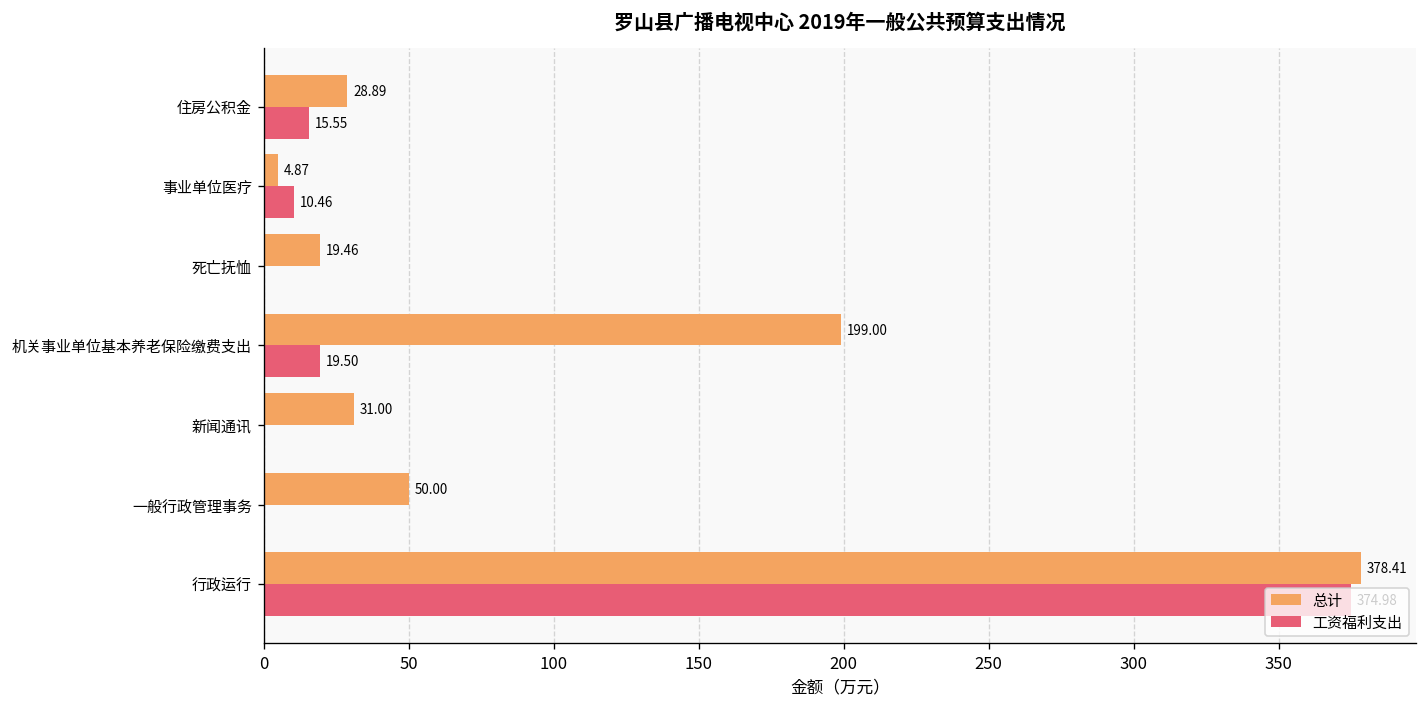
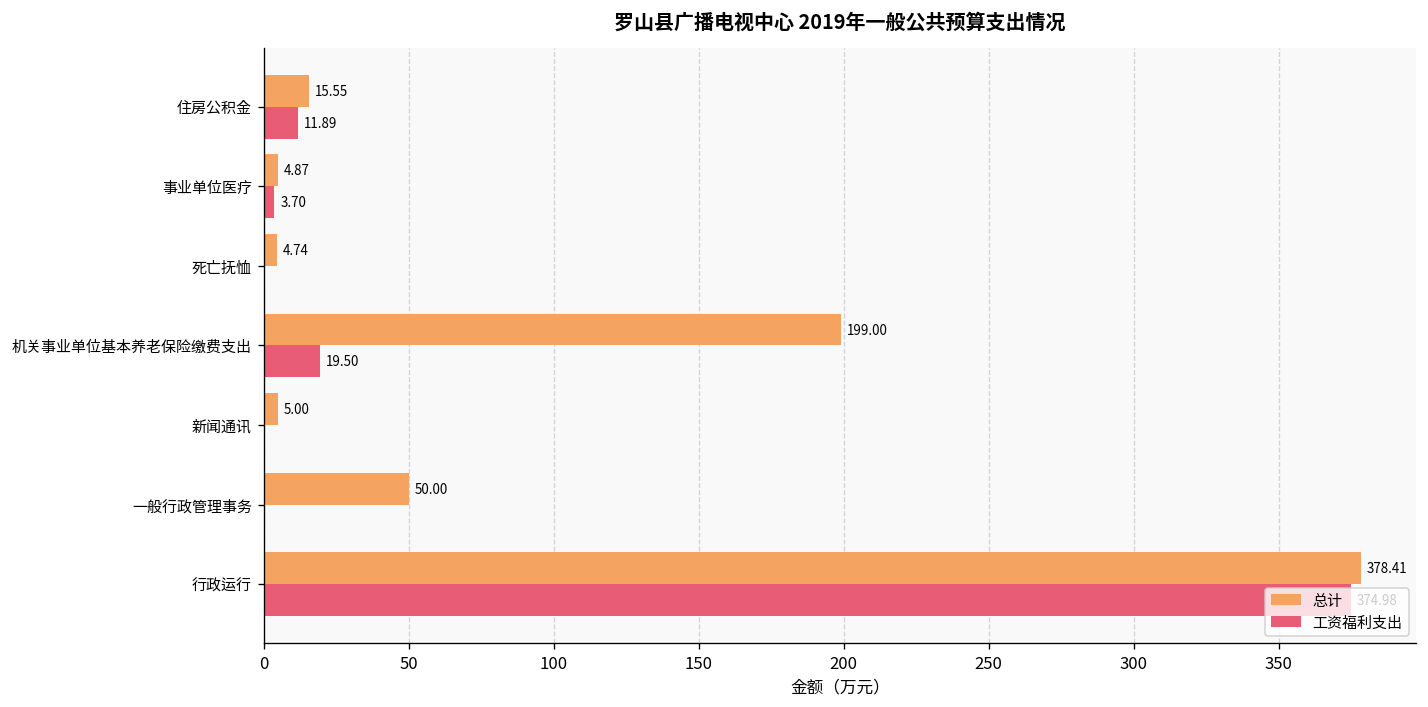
  {
    "总计": {
-     "住房公积金": 28.89,
+     "住房公积金": 15.55,
      "事业单位医疗": 4.87,
-     "死亡抚恤": 19.46,
+     "死亡抚恤": 4.74,
      "机关事业单位基本养老保险缴费支出": 199.00,
-     "新闻通讯": 31.00,
+     "新闻通讯": 5.00,
      "一般行政管理事务": 50.00,
      "行政运行": 378.41
    },
    "工资福利支出": {
-     "住房公积金": 15.55,
-     "事业单位医疗": 10.46,
+     "住房公积金": 11.89,
+     "事业单位医疗": 3.70,
      "机关事业单位基本养老保险缴费支出": 19.50
    }
  }
